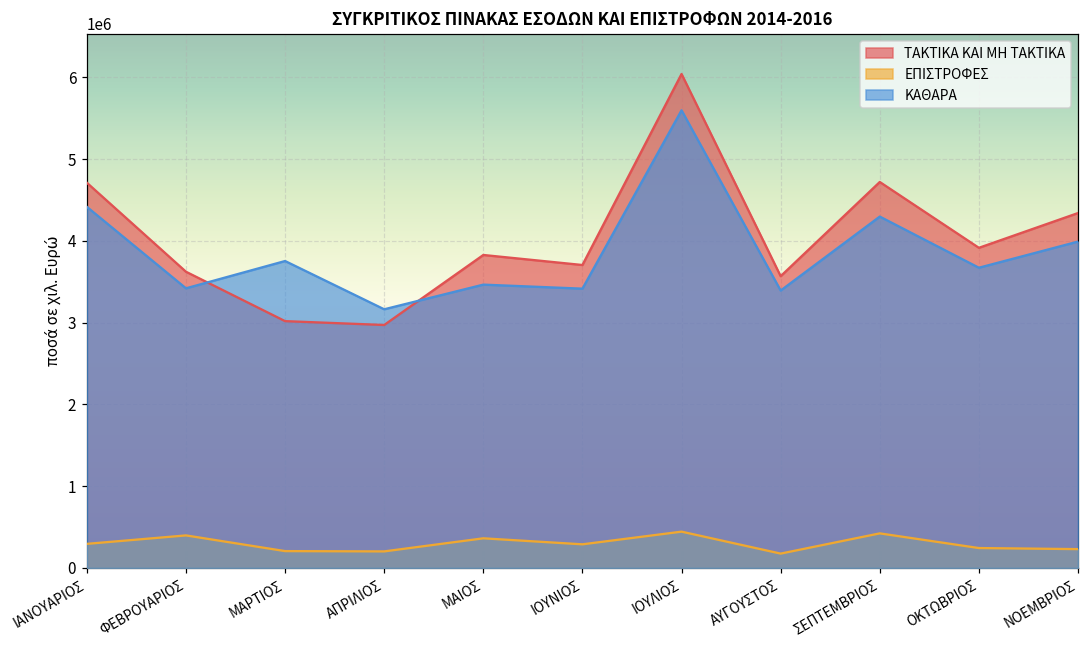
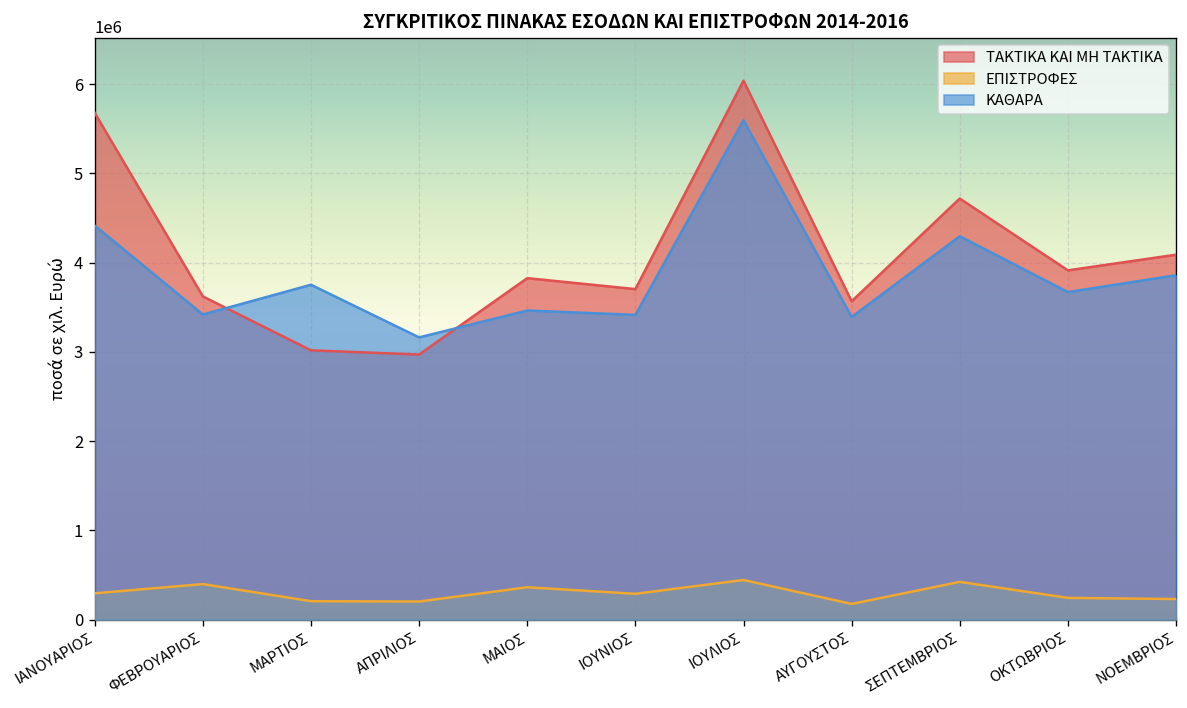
  {
    "ΤΑΚΤΙΚΑ ΚΑΙ ΜΗ ΤΑΚΤΙΚΑ": {
-     "ΙΑΝΟΥΑΡΙΟΣ": 4700000,
+     "ΙΑΝΟΥΑΡΙΟΣ": 5700000,
      "ΦΕΒΡΟΥΑΡΙΟΣ": 3600000,
      "ΜΑΡΤΙΟΣ": 3000000,
      "ΑΠΡΙΛΙΟΣ": 3000000,
      "ΜΑΙΟΣ": 3800000,
      "ΙΟΥΝΙΟΣ": 3700000,
      "ΙΟΥΛΙΟΣ": 6000000,
      "ΑΥΓΟΥΣΤΟΣ": 3600000,
      "ΣΕΠΤΕΜΒΡΙΟΣ": 4700000,
      "ΟΚΤΩΒΡΙΟΣ": 3900000,
-     "ΝΟΕΜΒΡΙΟΣ": 4300000
+     "ΝΟΕΜΒΡΙΟΣ": 4100000
    },
    "ΕΠΙΣΤΡΟΦΕΣ": {
      "ΙΑΝΟΥΑΡΙΟΣ": 300000,
      "ΦΕΒΡΟΥΑΡΙΟΣ": 400000,
      "ΜΑΡΤΙΟΣ": 200000,
      "ΑΠΡΙΛΙΟΣ": 200000,
      "ΜΑΙΟΣ": 400000,
      "ΙΟΥΝΙΟΣ": 300000,
      "ΙΟΥΛΙΟΣ": 400000,
      "ΑΥΓΟΥΣΤΟΣ": 200000,
      "ΣΕΠΤΕΜΒΡΙΟΣ": 400000,
      "ΟΚΤΩΒΡΙΟΣ": 200000,
      "ΝΟΕΜΒΡΙΟΣ": 200000
    },
    "ΚΑΘΑΡΑ": {
      "ΙΑΝΟΥΑΡΙΟΣ": 4400000,
      "ΦΕΒΡΟΥΑΡΙΟΣ": 3400000,
      "ΜΑΡΤΙΟΣ": 3800000,
      "ΑΠΡΙΛΙΟΣ": 3200000,
      "ΜΑΙΟΣ": 3500000,
      "ΙΟΥΝΙΟΣ": 3400000,
      "ΙΟΥΛΙΟΣ": 5600000,
      "ΑΥΓΟΥΣΤΟΣ": 3400000,
      "ΣΕΠΤΕΜΒΡΙΟΣ": 4300000,
      "ΟΚΤΩΒΡΙΟΣ": 3700000,
-     "ΝΟΕΜΒΡΙΟΣ": 4000000
+     "ΝΟΕΜΒΡΙΟΣ": 3900000
    }
  }
